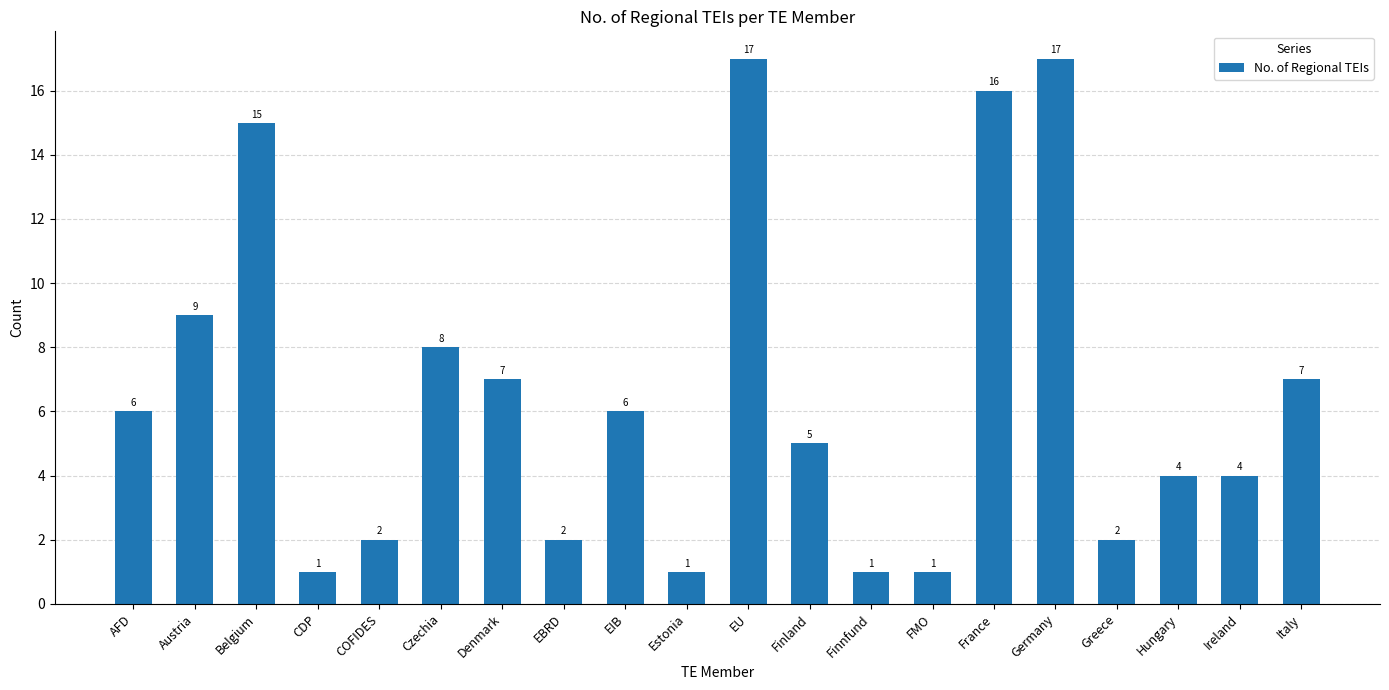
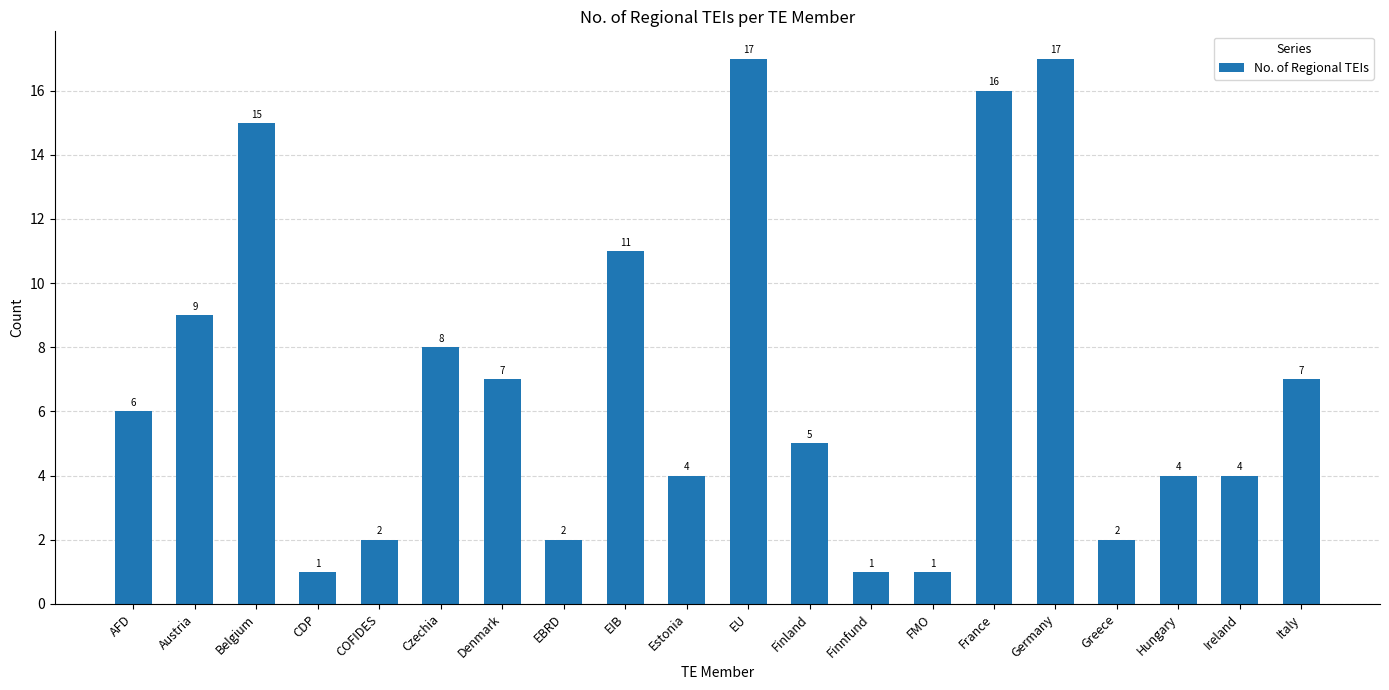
  {
    "AFD": 6,
    "Austria": 9,
    "Belgium": 15,
    "CDP": 1,
    "COFIDES": 2,
    "Czechia": 8,
    "Denmark": 7,
    "EBRD": 2,
-   "EIB": 6,
-   "Estonia": 1,
+   "EIB": 11,
+   "Estonia": 4,
    "EU": 17,
    "Finland": 5,
    "Finnfund": 1,
    "FMO": 1,
    "France": 16,
    "Germany": 17,
    "Greece": 2,
    "Hungary": 4,
    "Ireland": 4,
    "Italy": 7
  }
